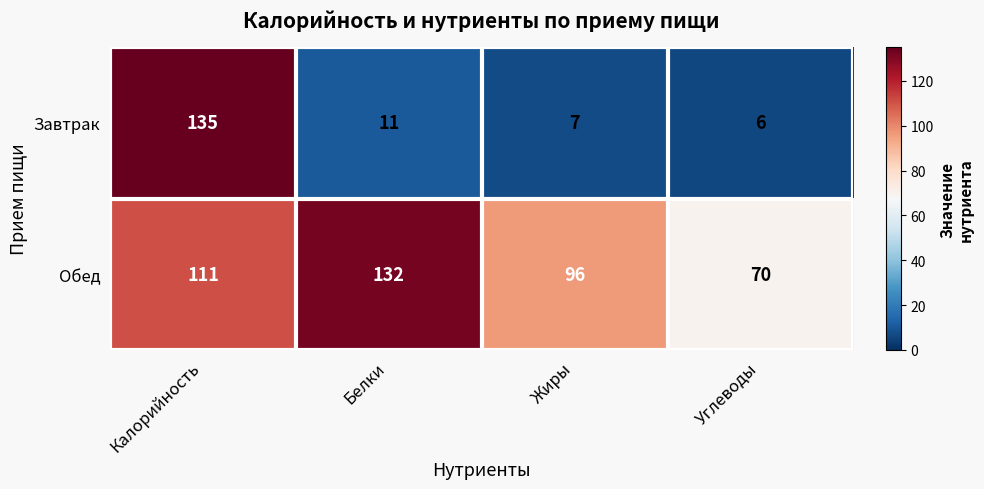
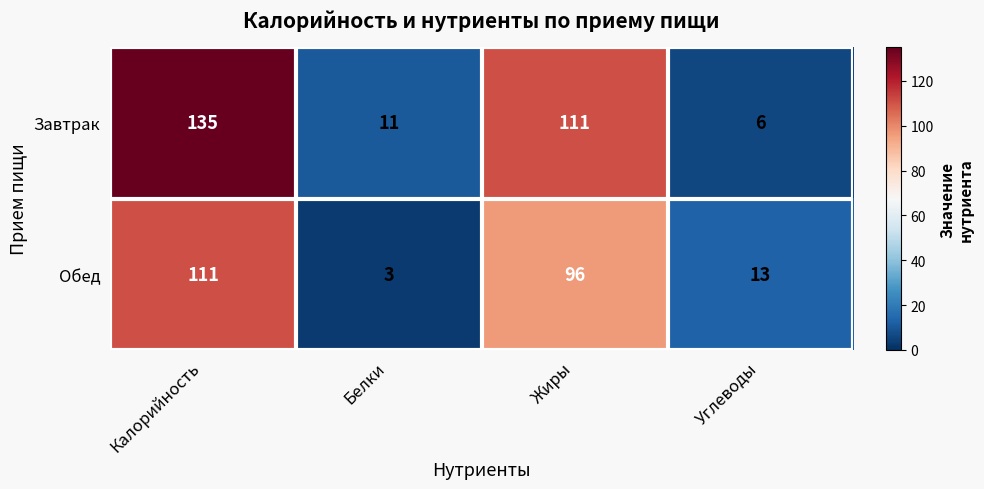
  {
    "Завтрак": {
      "Калорийность": 135,
      "Белки": 11,
-     "Жиры": 7,
+     "Жиры": 111,
      "Углеводы": 6
    },
    "Обед": {
      "Калорийность": 111,
-     "Белки": 132,
+     "Белки": 3,
      "Жиры": 96,
-     "Углеводы": 70
+     "Углеводы": 13
    }
  }
